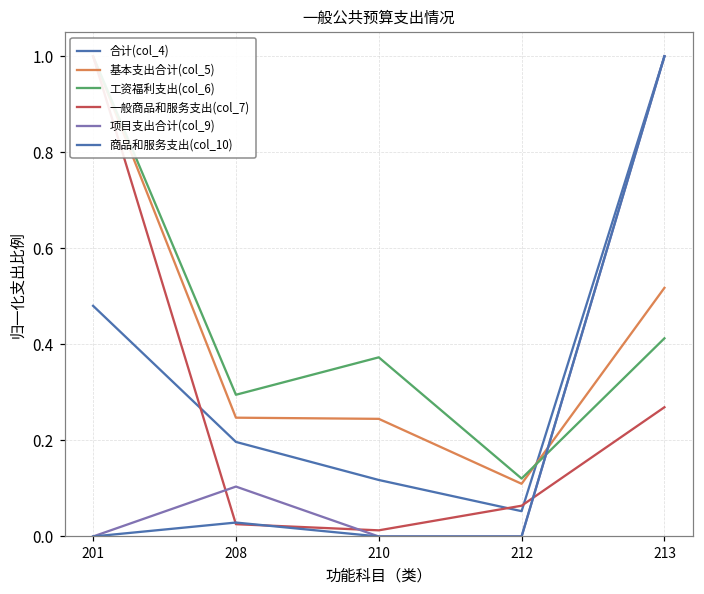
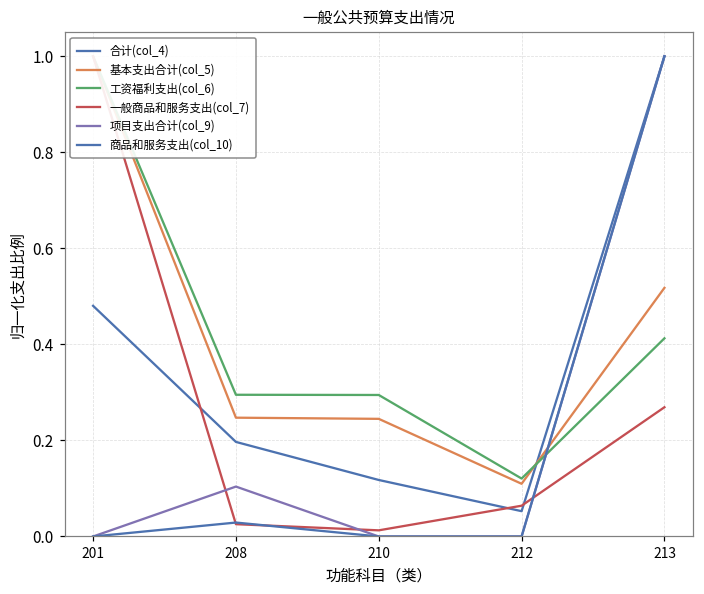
  {
    "工资福利支出(col_6)": {
      "208": 0.30,
-     "210": 0.37,
+     "210": 0.29,
      "212": 0.12,
      "213": 0.41
    }
  }
